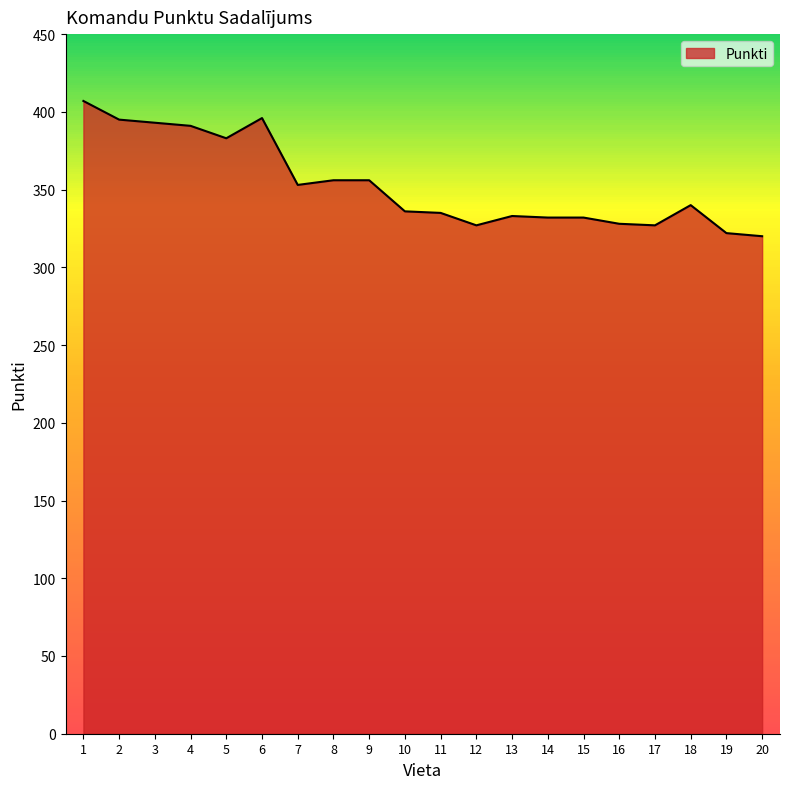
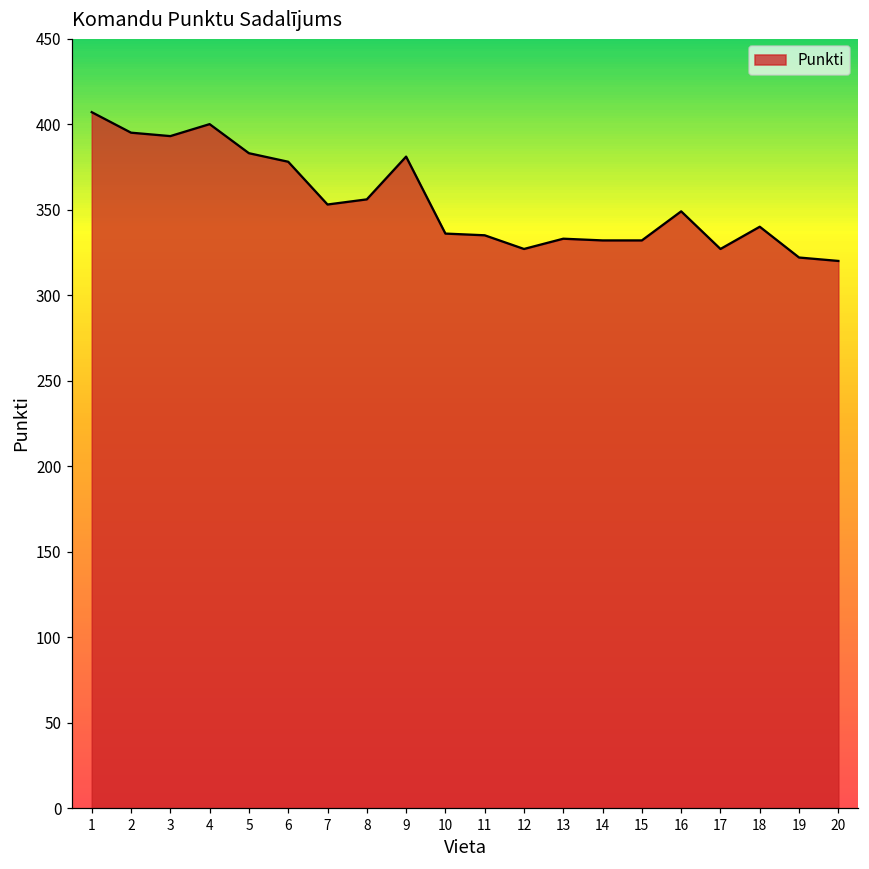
  {
    "1": 407,
    "2": 395,
    "3": 393,
-   "4": 391,
+   "4": 400,
    "5": 383,
-   "6": 396,
+   "6": 378,
    "7": 353,
    "8": 356,
-   "9": 356,
+   "9": 381,
    "10": 336,
    "11": 335,
    "12": 327,
    "13": 333,
    "14": 332,
    "15": 332,
-   "16": 328,
+   "16": 349,
    "17": 327,
    "18": 340,
    "19": 322,
    "20": 320
  }
